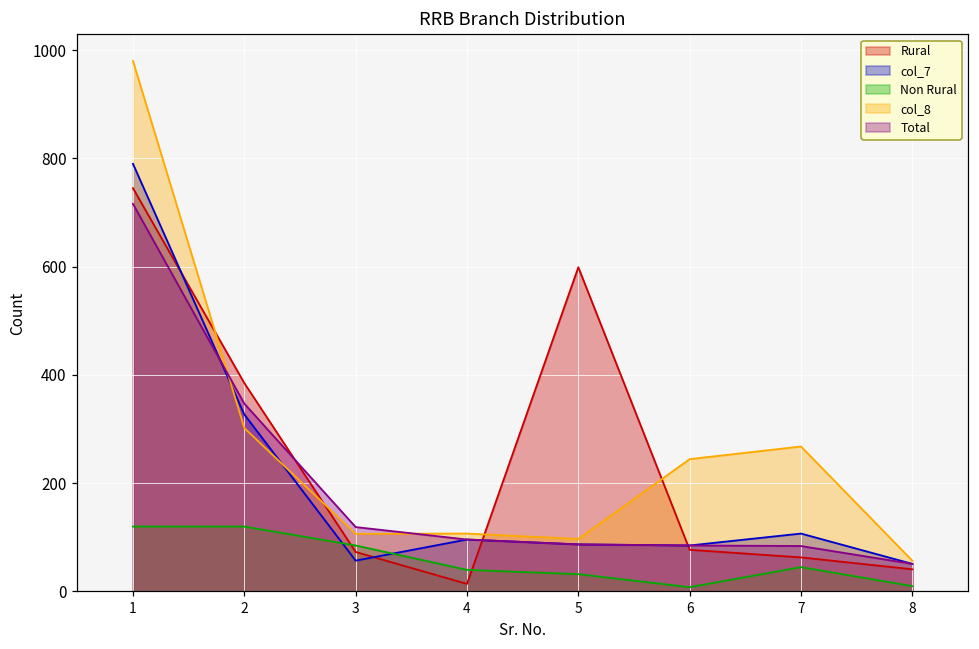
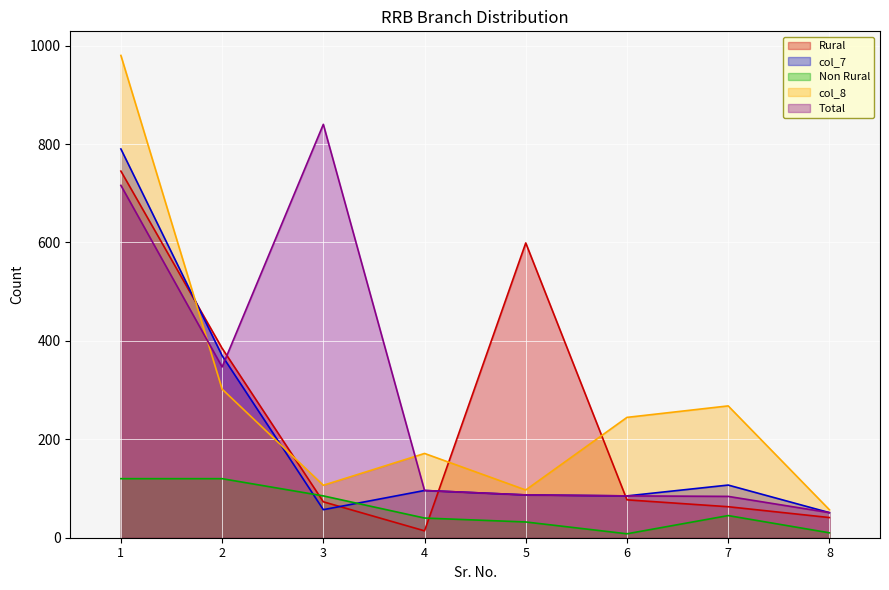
  {
    "Rural": {
      "1": 750,
      "2": 390,
      "3": 70,
      "4": 10,
      "5": 600,
      "6": 80,
      "7": 60,
      "8": 40
    },
    "col_7": {
      "1": 790,
-     "2": 330,
+     "2": 370,
      "3": 60,
      "7": 110
    },
    "Non Rural": {
      "1": 120,
      "2": 120,
      "3": 90,
      "4": 40,
      "5": 30,
      "6": 10,
      "7": 50,
      "8": 10
    },
    "col_8": {
      "1": 980,
      "2": 300,
      "3": 110,
-     "4": 110,
+     "4": 170,
      "5": 100,
      "6": 240,
      "7": 270,
      "8": 60
    },
    "Total": {
      "1": 720,
      "2": 350,
-     "3": 120,
+     "3": 840,
      "7": 80
    }
  }
